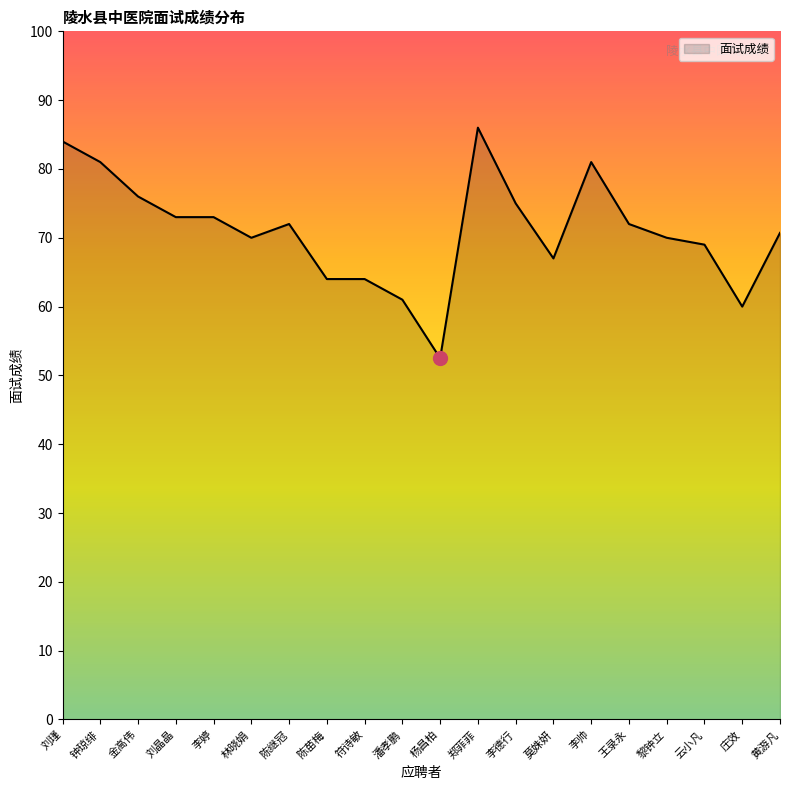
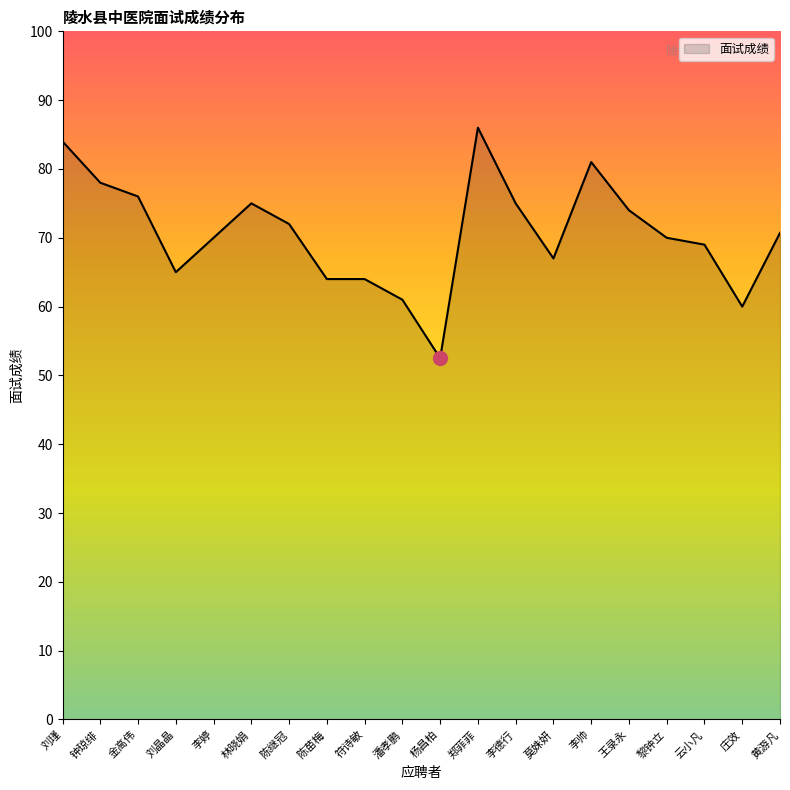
  {
    "面试成绩": {
      "刘瑾": 84,
-     "钟琼绯": 81,
+     "钟琼绯": 78,
      "金高伟": 76,
-     "刘晶晶": 73,
-     "李婷": 73,
-     "林晓娟": 70,
+     "刘晶晶": 65,
+     "李婷": 70,
+     "林晓娟": 75,
      "陈继冠": 72,
      "陈苗梅": 64,
      "符诗敏": 64,
      "潘孝鹏": 61,
      "郑菲菲": 86,
      "李德行": 75,
      "莫姝妍": 67,
      "李帅": 81,
-     "王录永": 72,
+     "王录永": 74,
      "黎钟立": 70,
      "云小凡": 69,
      "庄效": 60,
      "黄游凡": 71
    }
  }
